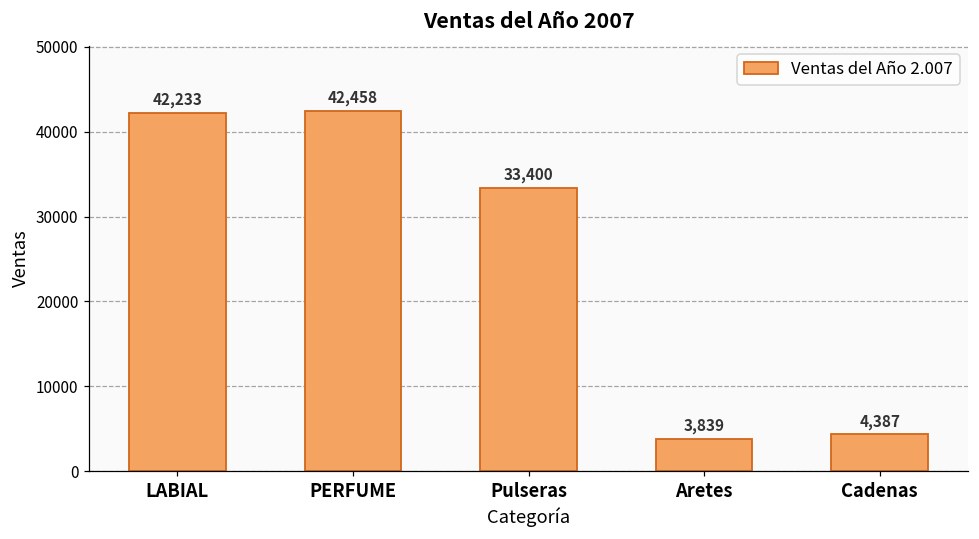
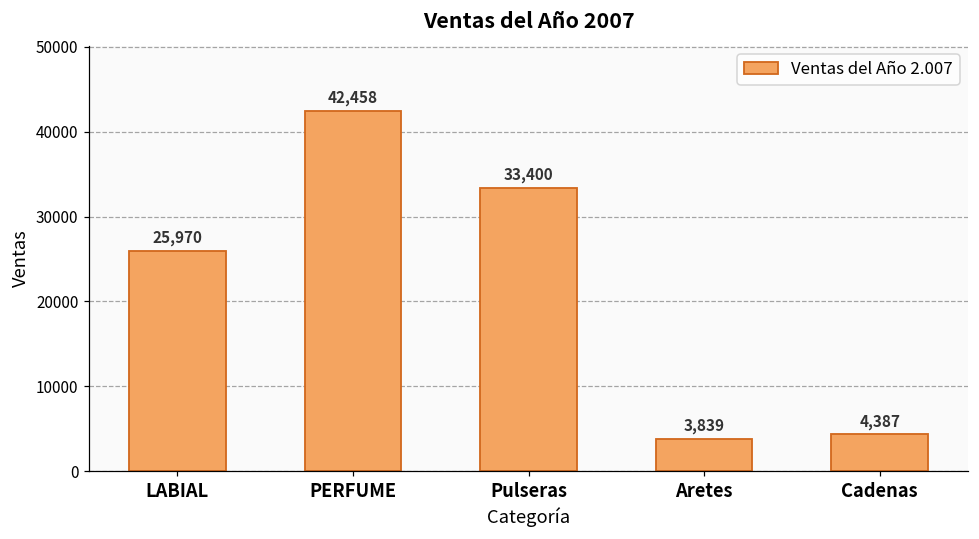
  {
-   "LABIAL": "42,233",
+   "LABIAL": "25,970",
    "PERFUME": "42,458",
    "Pulseras": "33,400",
    "Aretes": "3,839",
    "Cadenas": "4,387"
  }
